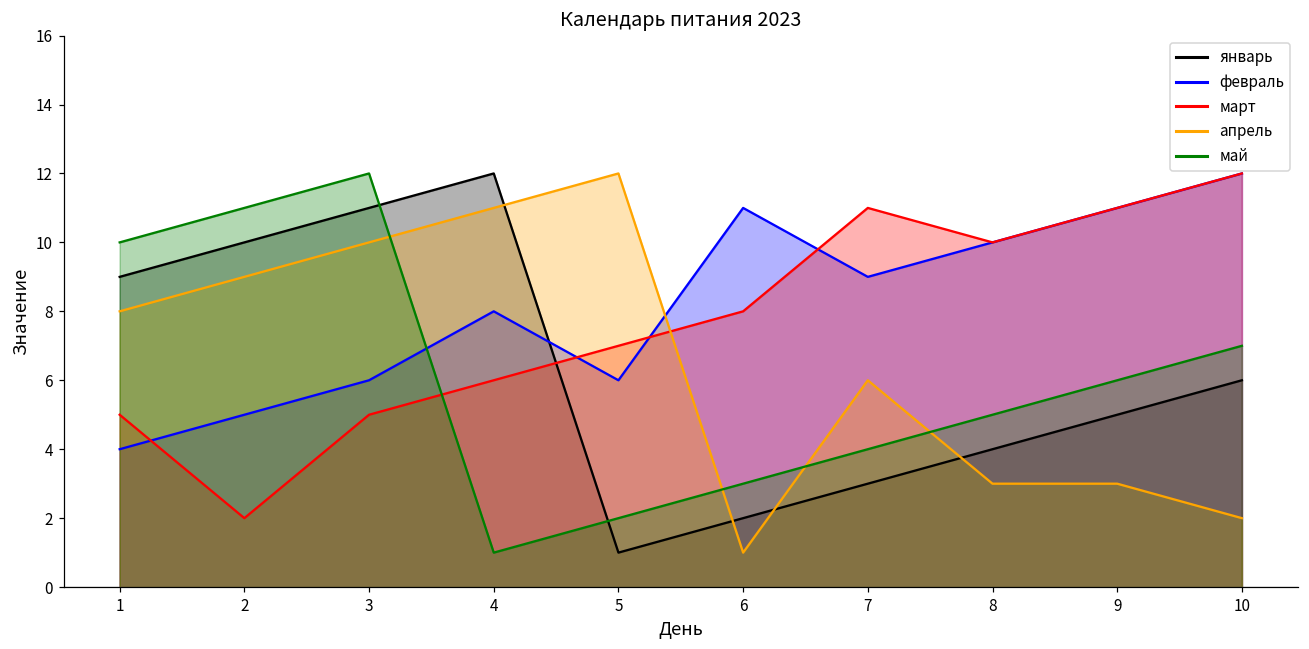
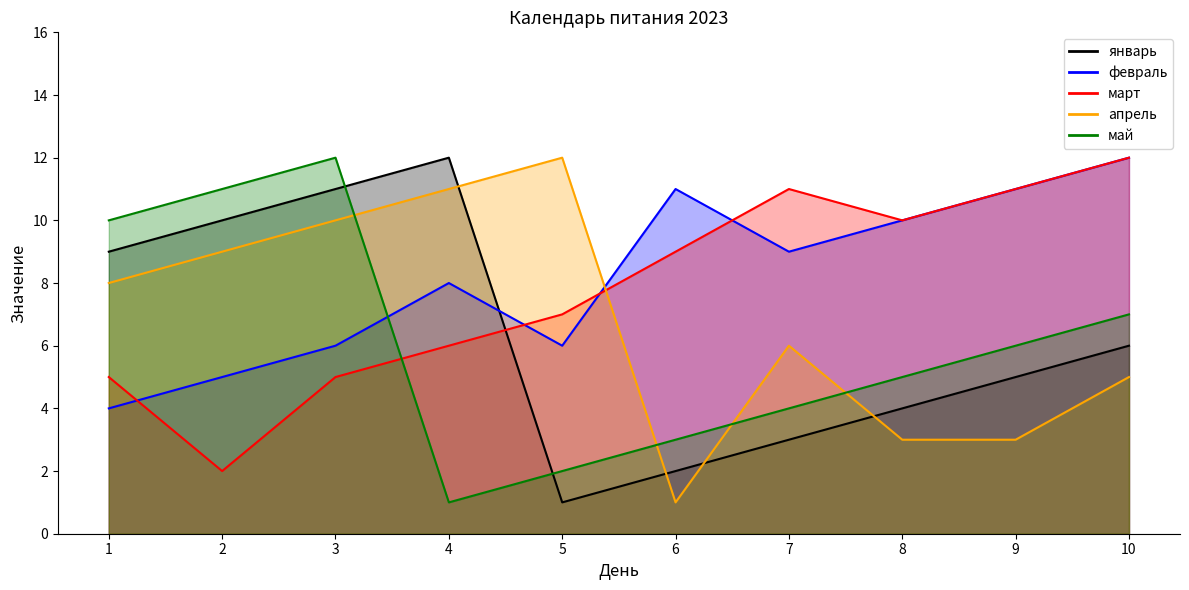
  {
    "февраль": {
      "1": 4,
      "2": 5,
      "3": 6,
      "4": 8,
      "5": 6,
      "6": 11,
      "7": 9
    },
    "март": {
      "1": 5,
      "2": 2,
      "3": 5,
      "4": 6,
      "5": 7,
-     "6": 8,
+     "6": 9,
      "7": 11
    },
    "апрель": {
      "1": 8,
      "2": 9,
      "3": 10,
      "4": 11,
      "5": 12,
      "6": 1,
      "7": 6,
      "8": 3,
      "9": 3,
-     "10": 2
+     "10": 5
    }
  }
